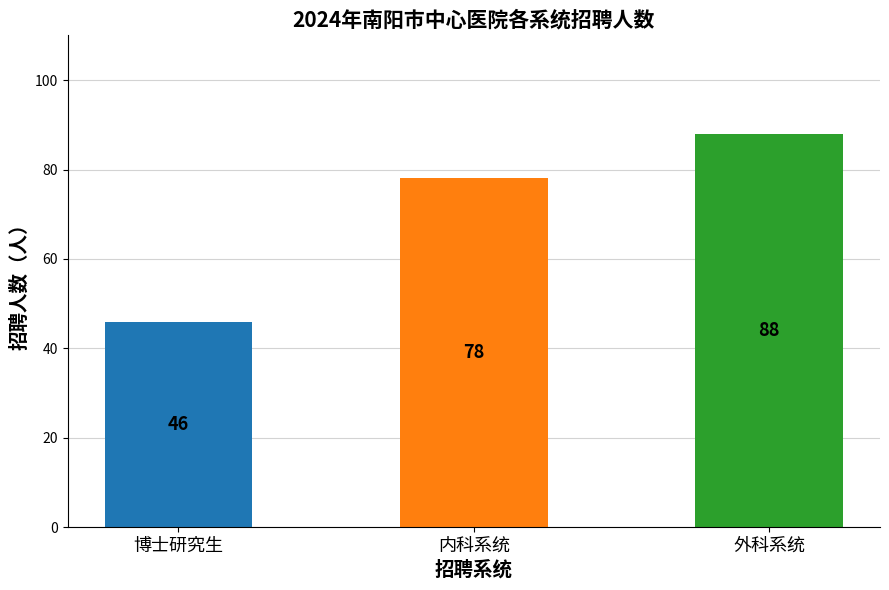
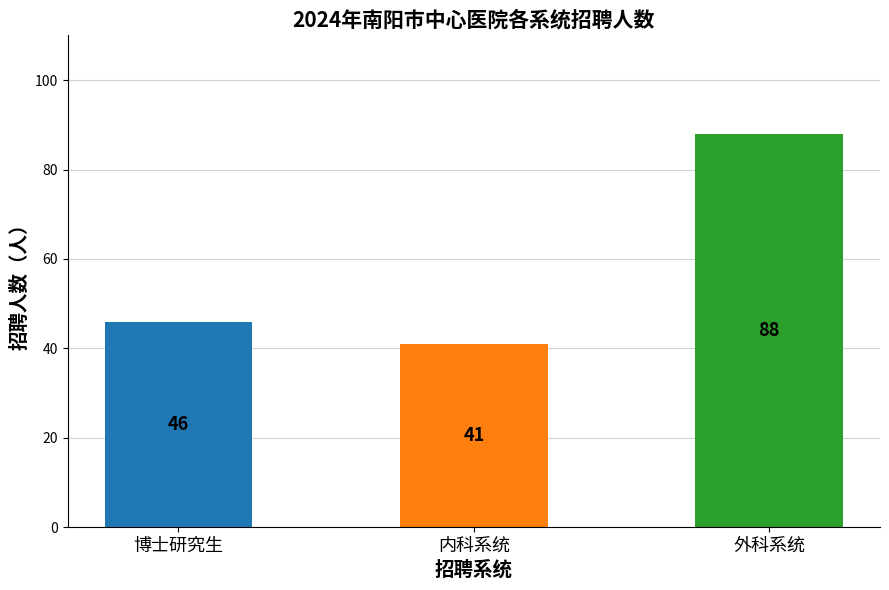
  {
    "博士研究生": 46,
-   "内科系统": 78,
+   "内科系统": 41,
    "外科系统": 88
  }
